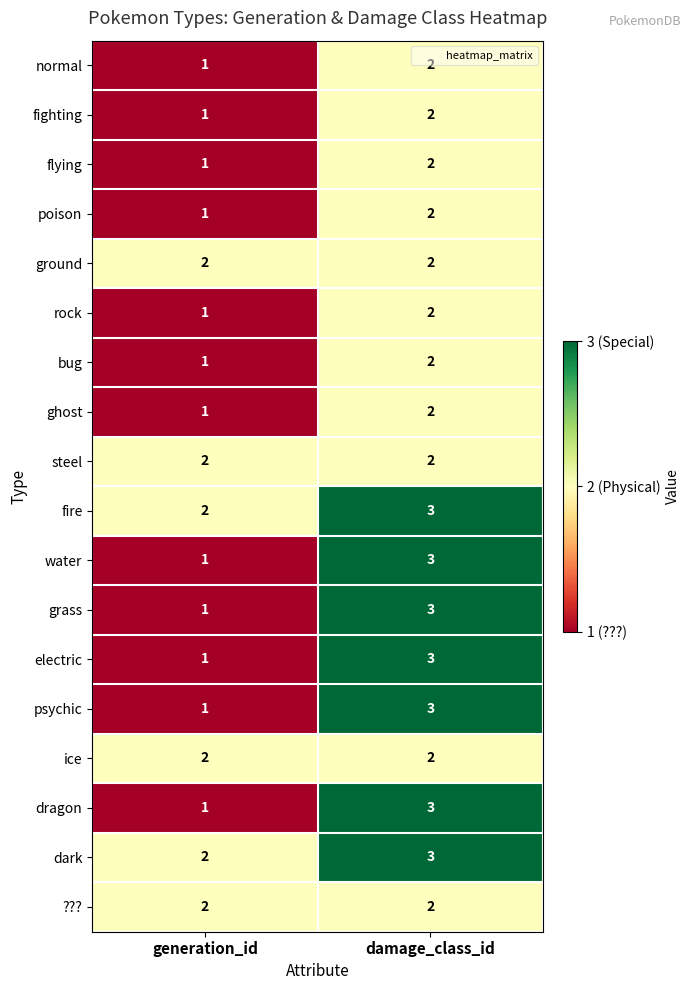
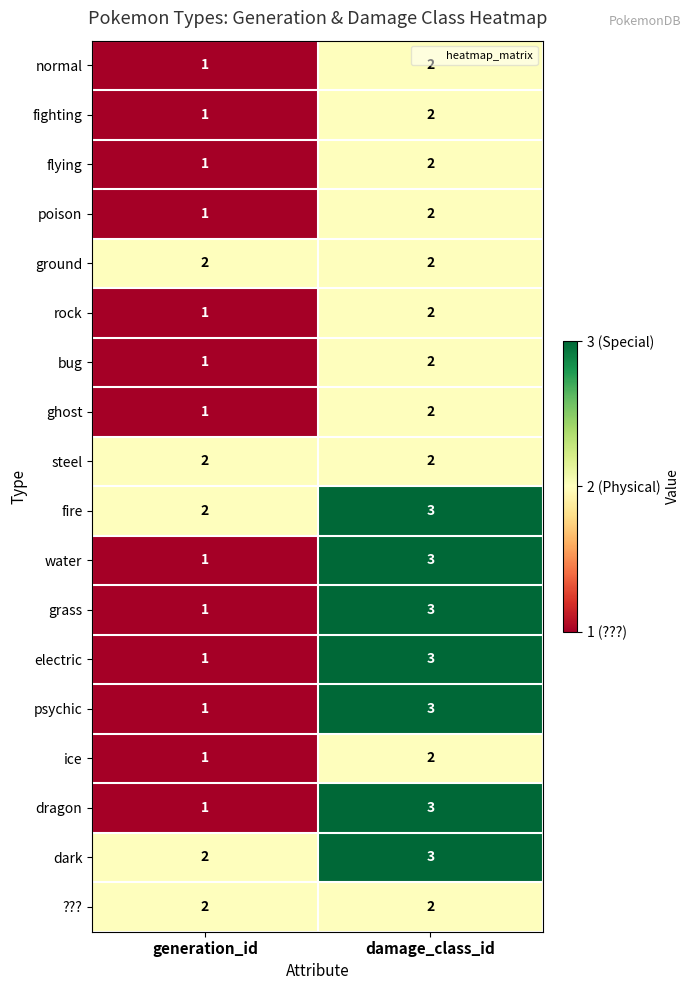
  {
    "normal": {
      "generation_id": 1
    },
    "fighting": {
      "generation_id": 1,
      "damage_class_id": 2
    },
    "flying": {
      "generation_id": 1,
      "damage_class_id": 2
    },
    "poison": {
      "generation_id": 1,
      "damage_class_id": 2
    },
    "ground": {
      "generation_id": 2,
      "damage_class_id": 2
    },
    "rock": {
      "generation_id": 1,
      "damage_class_id": 2
    },
    "bug": {
      "generation_id": 1,
      "damage_class_id": 2
    },
    "ghost": {
      "generation_id": 1,
      "damage_class_id": 2
    },
    "steel": {
      "generation_id": 2,
      "damage_class_id": 2
    },
    "fire": {
      "generation_id": 2,
      "damage_class_id": 3
    },
    "water": {
      "generation_id": 1,
      "damage_class_id": 3
    },
    "grass": {
      "generation_id": 1,
      "damage_class_id": 3
    },
    "electric": {
      "generation_id": 1,
      "damage_class_id": 3
    },
    "psychic": {
      "generation_id": 1,
      "damage_class_id": 3
    },
    "ice": {
-     "generation_id": 2,
+     "generation_id": 1,
      "damage_class_id": 2
    },
    "dragon": {
      "generation_id": 1,
      "damage_class_id": 3
    },
    "dark": {
      "generation_id": 2,
      "damage_class_id": 3
    },
    "???": {
      "generation_id": 2,
      "damage_class_id": 2
    }
  }
